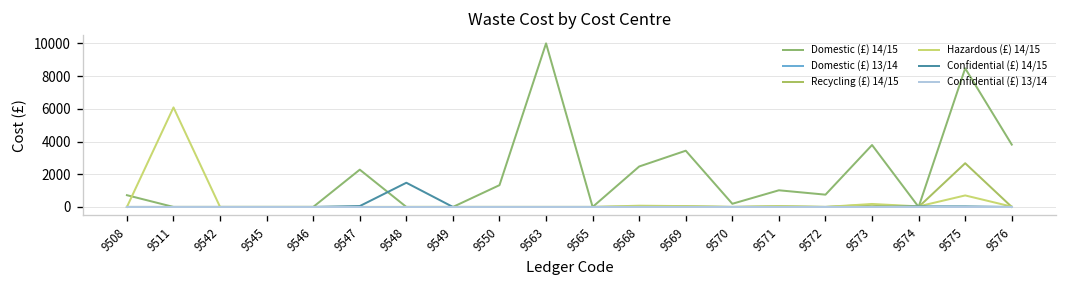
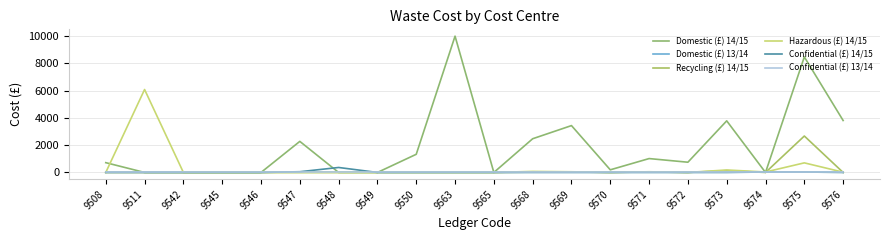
  {
    "Confidential (£) 14/15": {
-     "9548": 1500
+     "9548": 400
    }
  }
